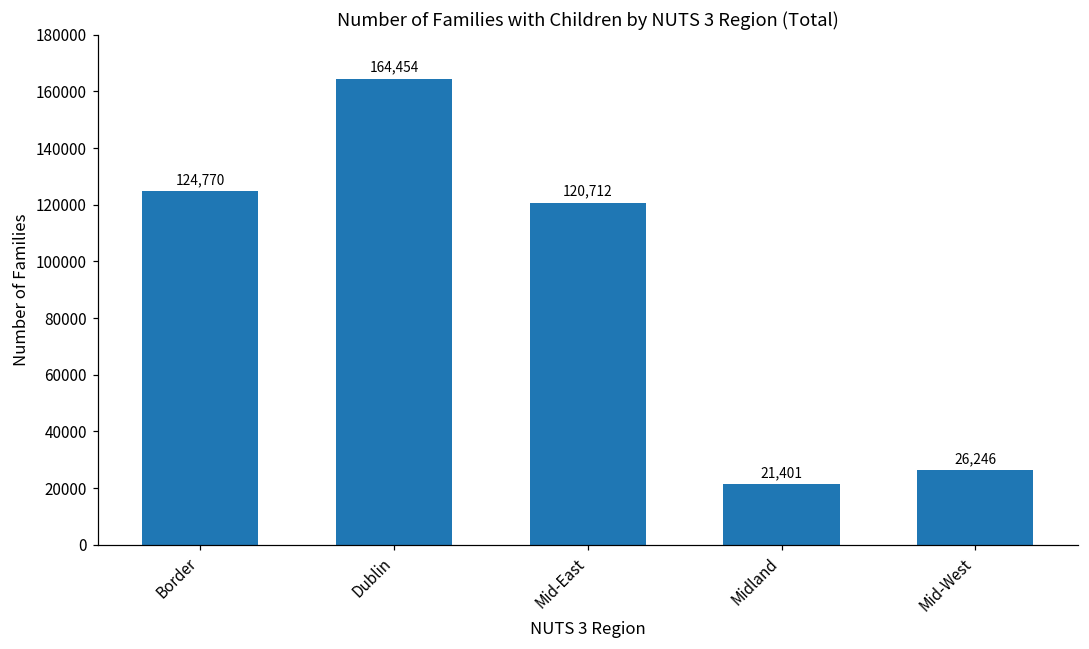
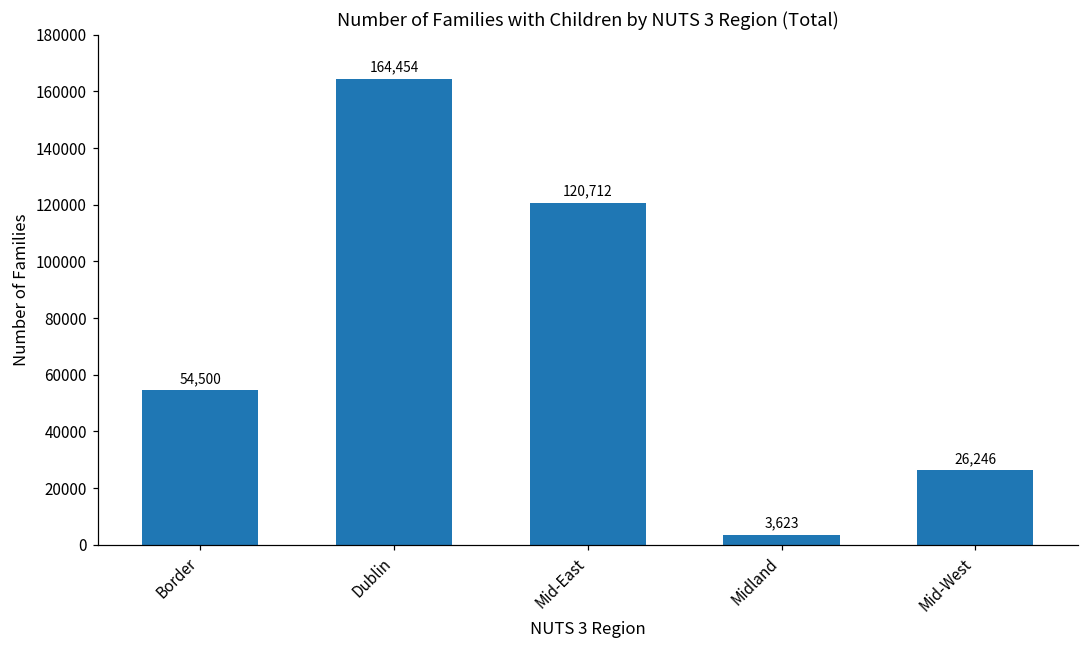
  {
-   "Border": "124,770",
+   "Border": "54,500",
    "Dublin": "164,454",
    "Mid-East": "120,712",
-   "Midland": "21,401",
+   "Midland": "3,623",
    "Mid-West": "26,246"
  }
